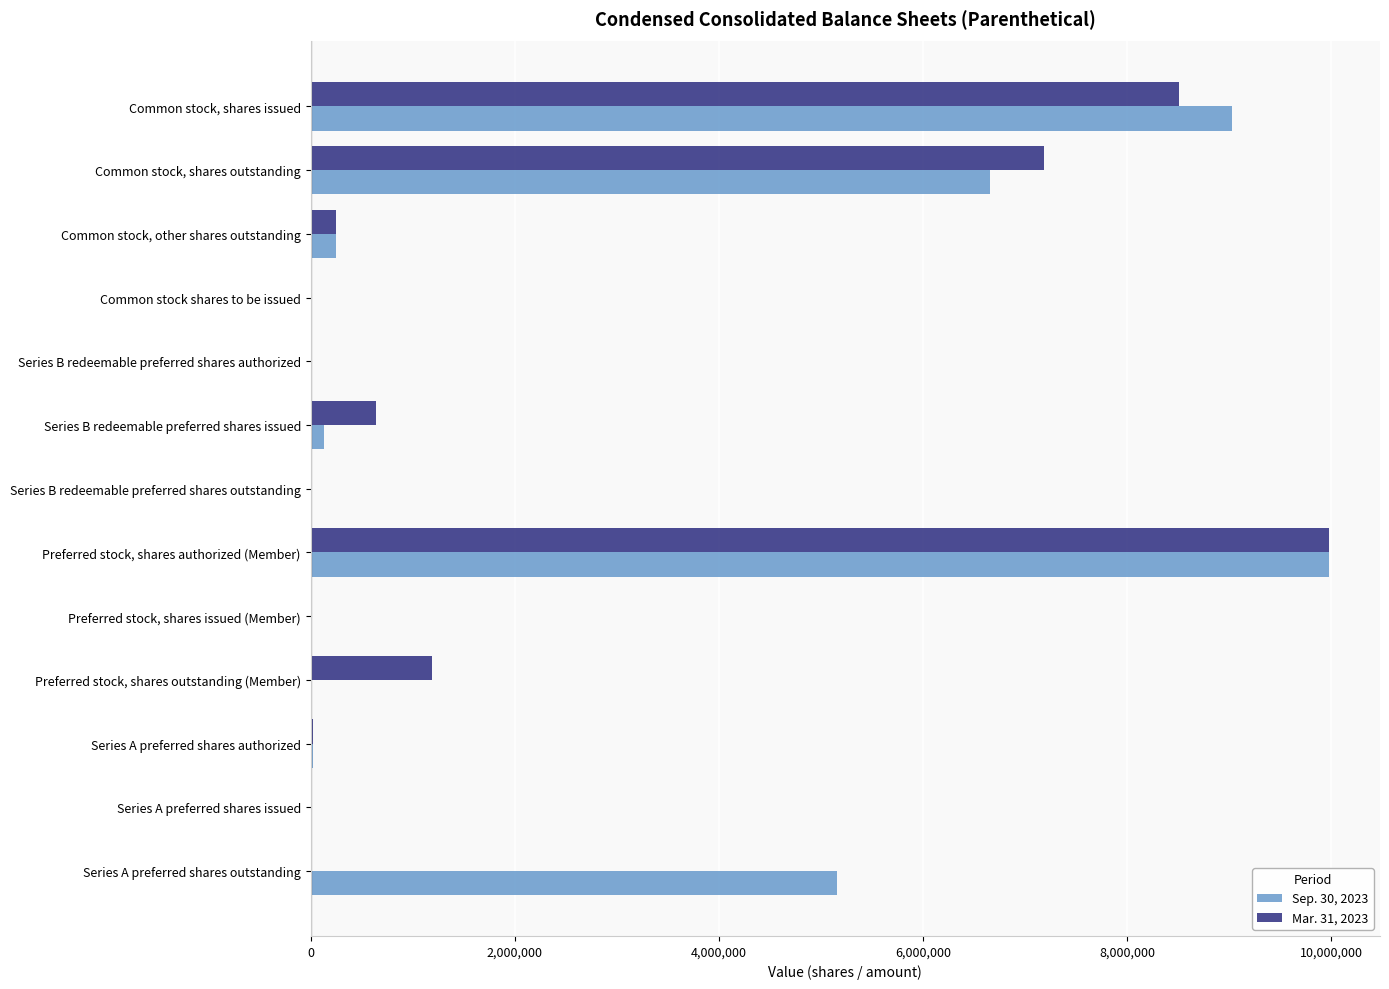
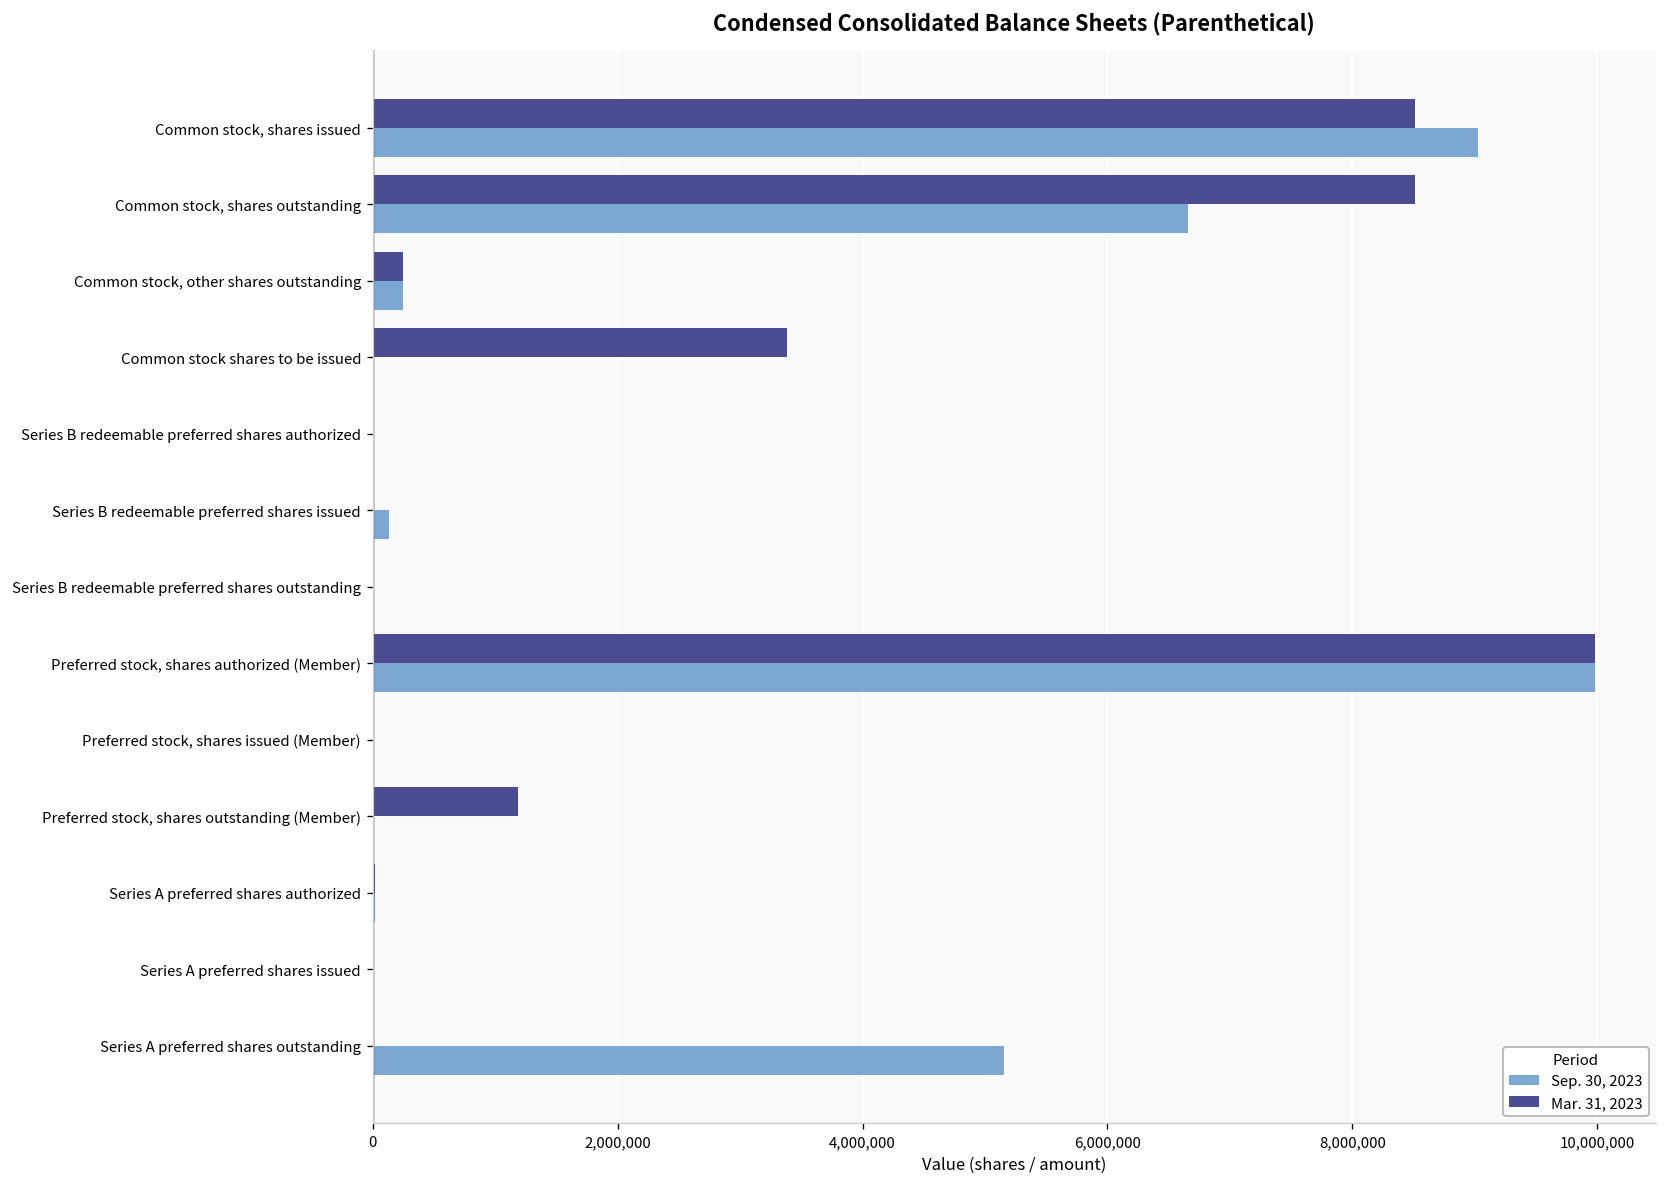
  {
    "Sep. 30, 2023": {
      "Common stock, shares issued": "9,030,000",
      "Common stock, shares outstanding": "6,660,000",
      "Common stock, other shares outstanding": "240,000",
      "Series B redeemable preferred shares issued": "130,000",
      "Preferred stock, shares authorized (Member)": "9,980,000",
      "Series A preferred shares outstanding": "5,160,000"
    },
    "Mar. 31, 2023": {
      "Common stock, shares issued": "8,510,000",
-     "Common stock, shares outstanding": "7,190,000",
+     "Common stock, shares outstanding": "8,510,000",
      "Common stock, other shares outstanding": "240,000",
-     "Common stock shares to be issued": "0",
+     "Common stock shares to be issued": "3,390,000",
      "Series B redeemable preferred shares authorized": "0",
-     "Series B redeemable preferred shares issued": "650,000",
+     "Series B redeemable preferred shares issued": "0",
      "Series B redeemable preferred shares outstanding": "0",
      "Preferred stock, shares authorized (Member)": "9,980,000",
      "Preferred stock, shares outstanding (Member)": "1,190,000"
    }
  }
